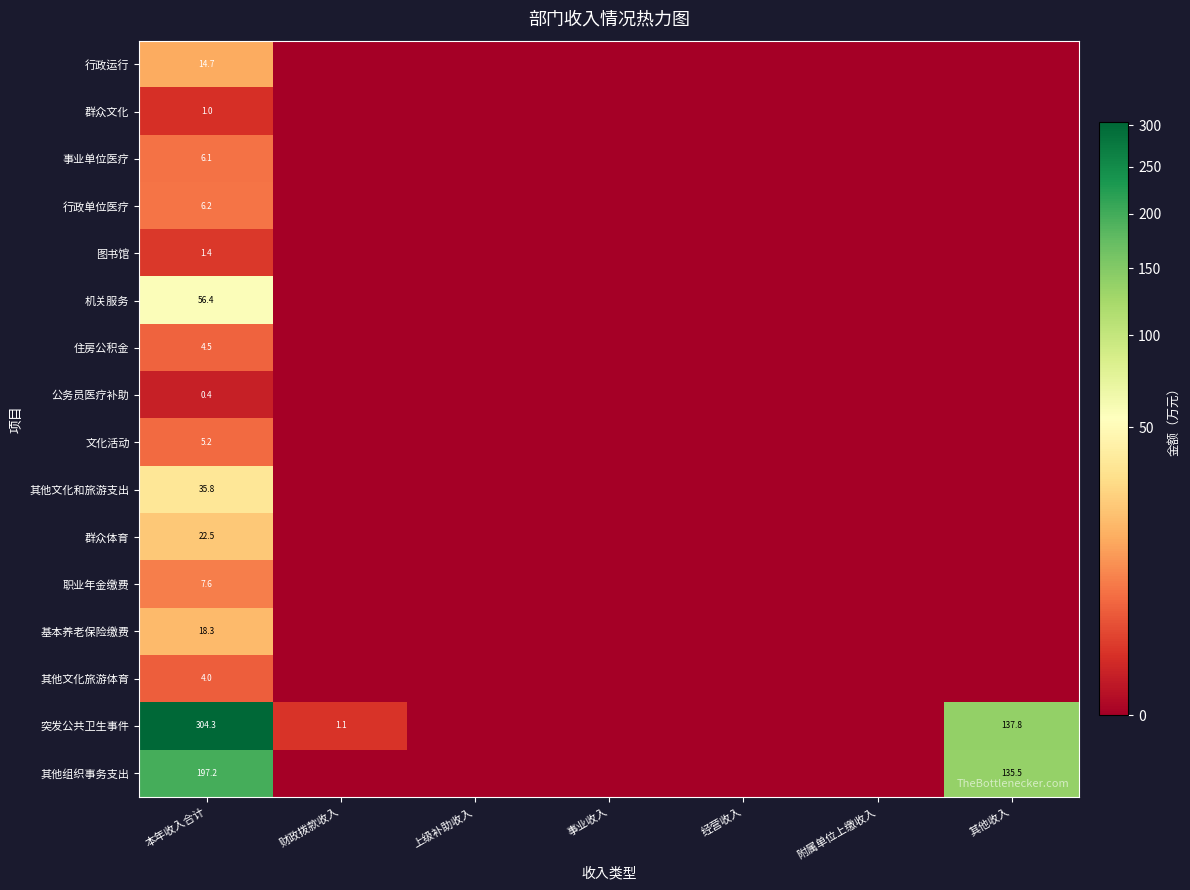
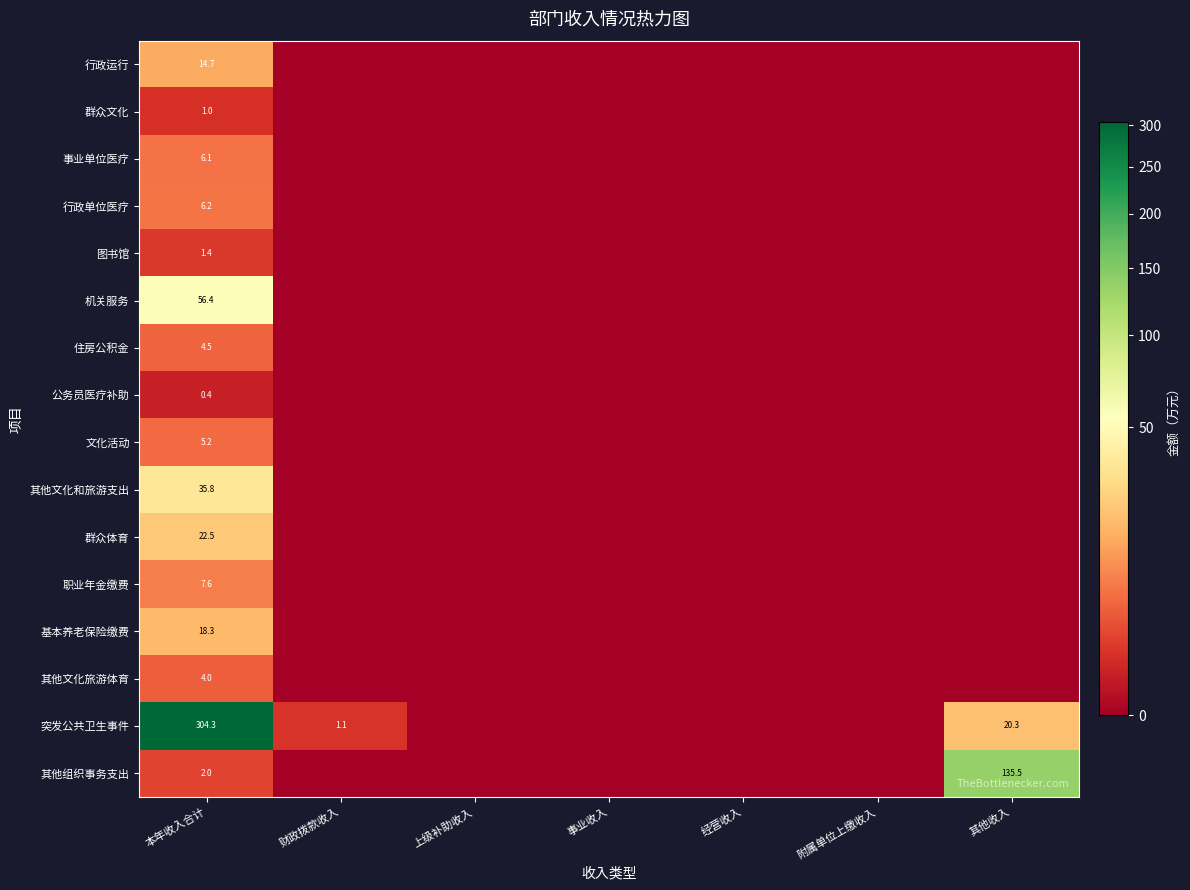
  {
    "行政运行": {
      "本年收入合计": 14.7
    },
    "群众文化": {
      "本年收入合计": 1.0
    },
    "事业单位医疗": {
      "本年收入合计": 6.1
    },
    "行政单位医疗": {
      "本年收入合计": 6.2
    },
    "图书馆": {
      "本年收入合计": 1.4
    },
    "机关服务": {
      "本年收入合计": 56.4
    },
    "住房公积金": {
      "本年收入合计": 4.5
    },
    "公务员医疗补助": {
      "本年收入合计": 0.4
    },
    "文化活动": {
      "本年收入合计": 5.2
    },
    "其他文化和旅游支出": {
      "本年收入合计": 35.8
    },
    "群众体育": {
      "本年收入合计": 22.5
    },
    "职业年金缴费": {
      "本年收入合计": 7.6
    },
    "基本养老保险缴费": {
      "本年收入合计": 18.3
    },
    "其他文化旅游体育": {
      "本年收入合计": 4.0
    },
    "突发公共卫生事件": {
      "本年收入合计": 304.3,
      "财政拨款收入": 1.1,
-     "其他收入": 137.8
+     "其他收入": 20.3
    },
    "其他组织事务支出": {
-     "本年收入合计": 197.2
+     "本年收入合计": 2.0
    }
  }
